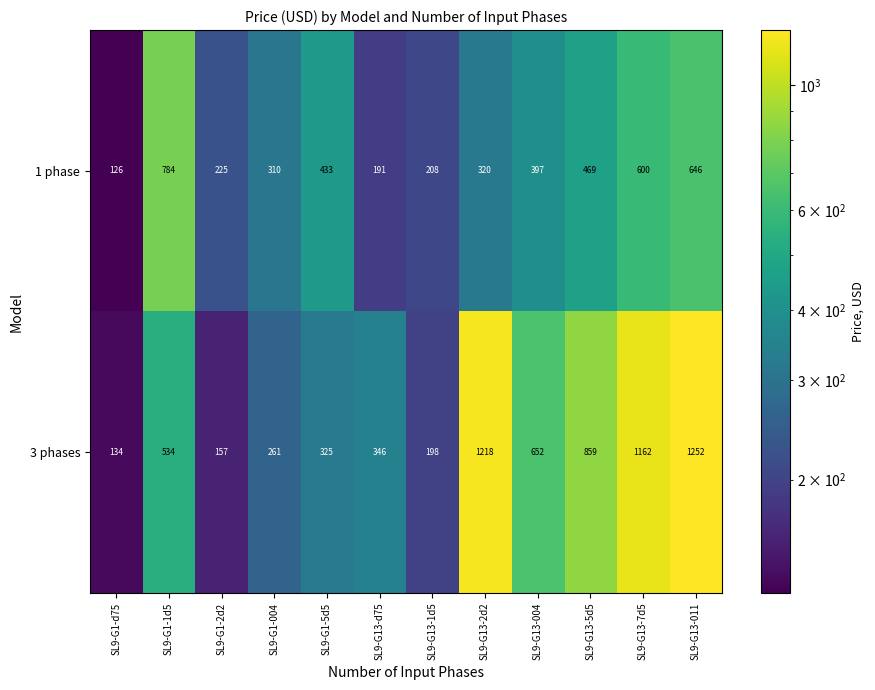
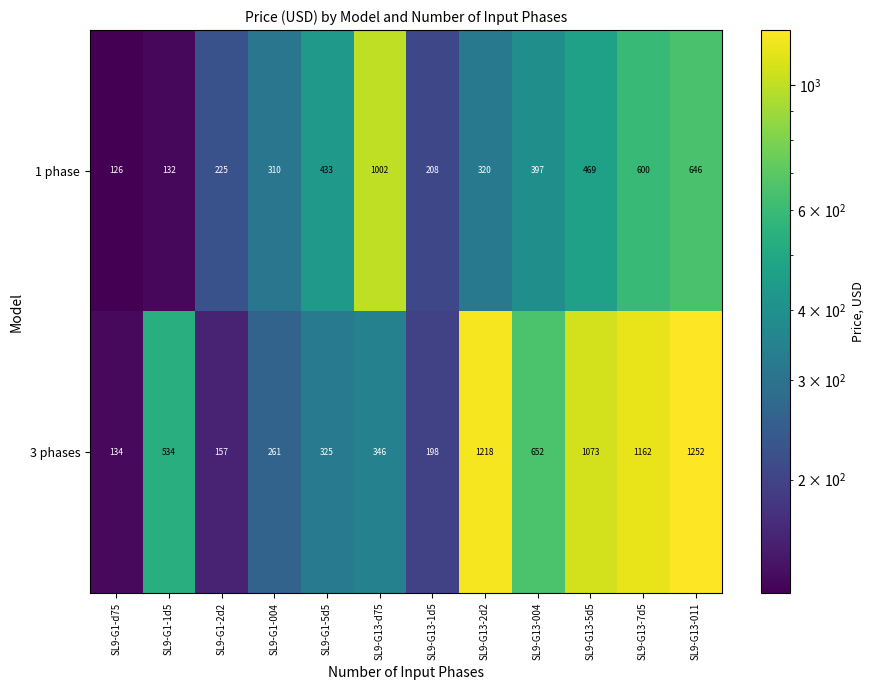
  {
    "1 phase": {
      "SL9-G1-d75": 126,
-     "SL9-G1-1d5": 784,
+     "SL9-G1-1d5": 132,
      "SL9-G1-2d2": 225,
      "SL9-G1-004": 310,
      "SL9-G1-5d5": 433,
-     "SL9-G13-d75": 191,
+     "SL9-G13-d75": 1002,
      "SL9-G13-1d5": 208,
      "SL9-G13-2d2": 320,
      "SL9-G13-004": 397,
      "SL9-G13-5d5": 469,
      "SL9-G13-7d5": 600,
      "SL9-G13-011": 646
    },
    "3 phases": {
      "SL9-G1-d75": 134,
      "SL9-G1-1d5": 534,
      "SL9-G1-2d2": 157,
      "SL9-G1-004": 261,
      "SL9-G1-5d5": 325,
      "SL9-G13-d75": 346,
      "SL9-G13-1d5": 198,
      "SL9-G13-2d2": 1218,
      "SL9-G13-004": 652,
-     "SL9-G13-5d5": 859,
+     "SL9-G13-5d5": 1073,
      "SL9-G13-7d5": 1162,
      "SL9-G13-011": 1252
    }
  }
